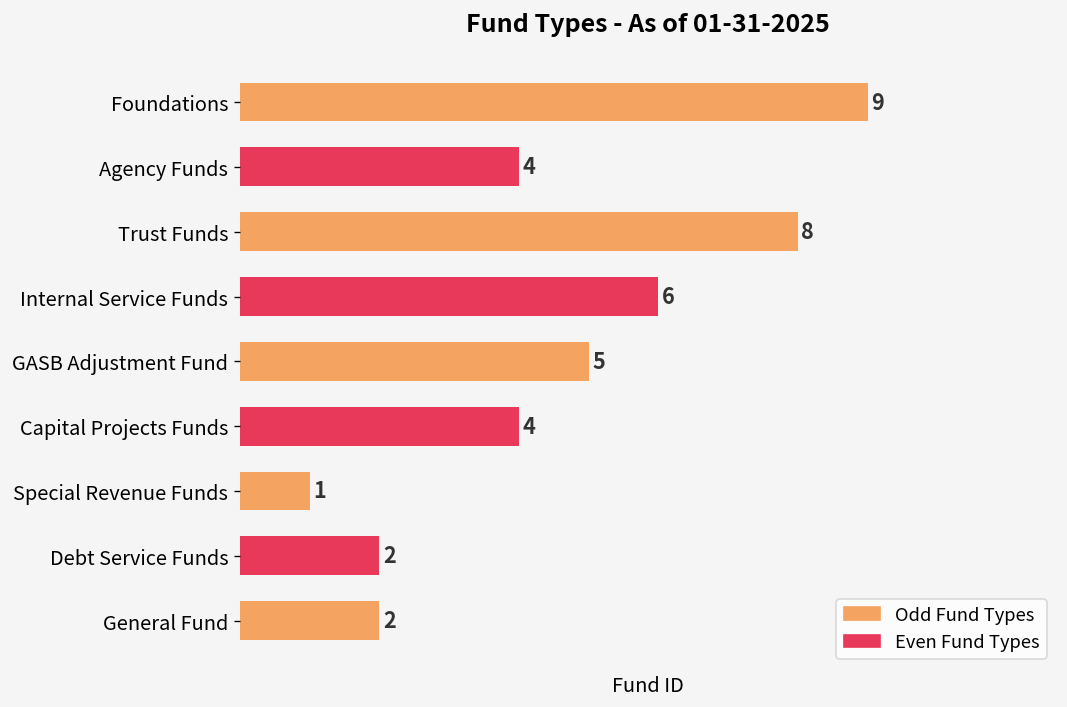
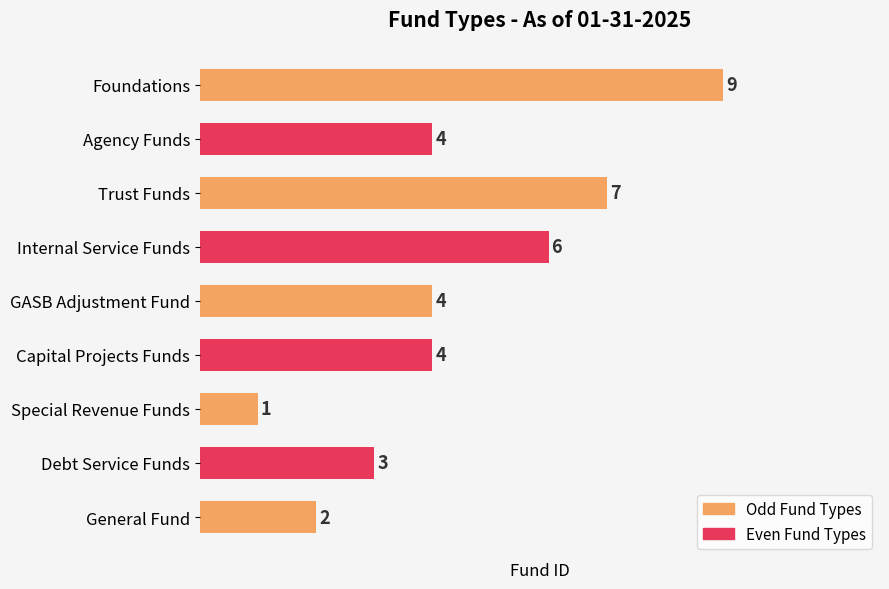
  {
    "Foundations": 9,
    "Agency Funds": 4,
-   "Trust Funds": 8,
+   "Trust Funds": 7,
    "Internal Service Funds": 6,
-   "GASB Adjustment Fund": 5,
+   "GASB Adjustment Fund": 4,
    "Capital Projects Funds": 4,
    "Special Revenue Funds": 1,
-   "Debt Service Funds": 2,
+   "Debt Service Funds": 3,
    "General Fund": 2
  }
